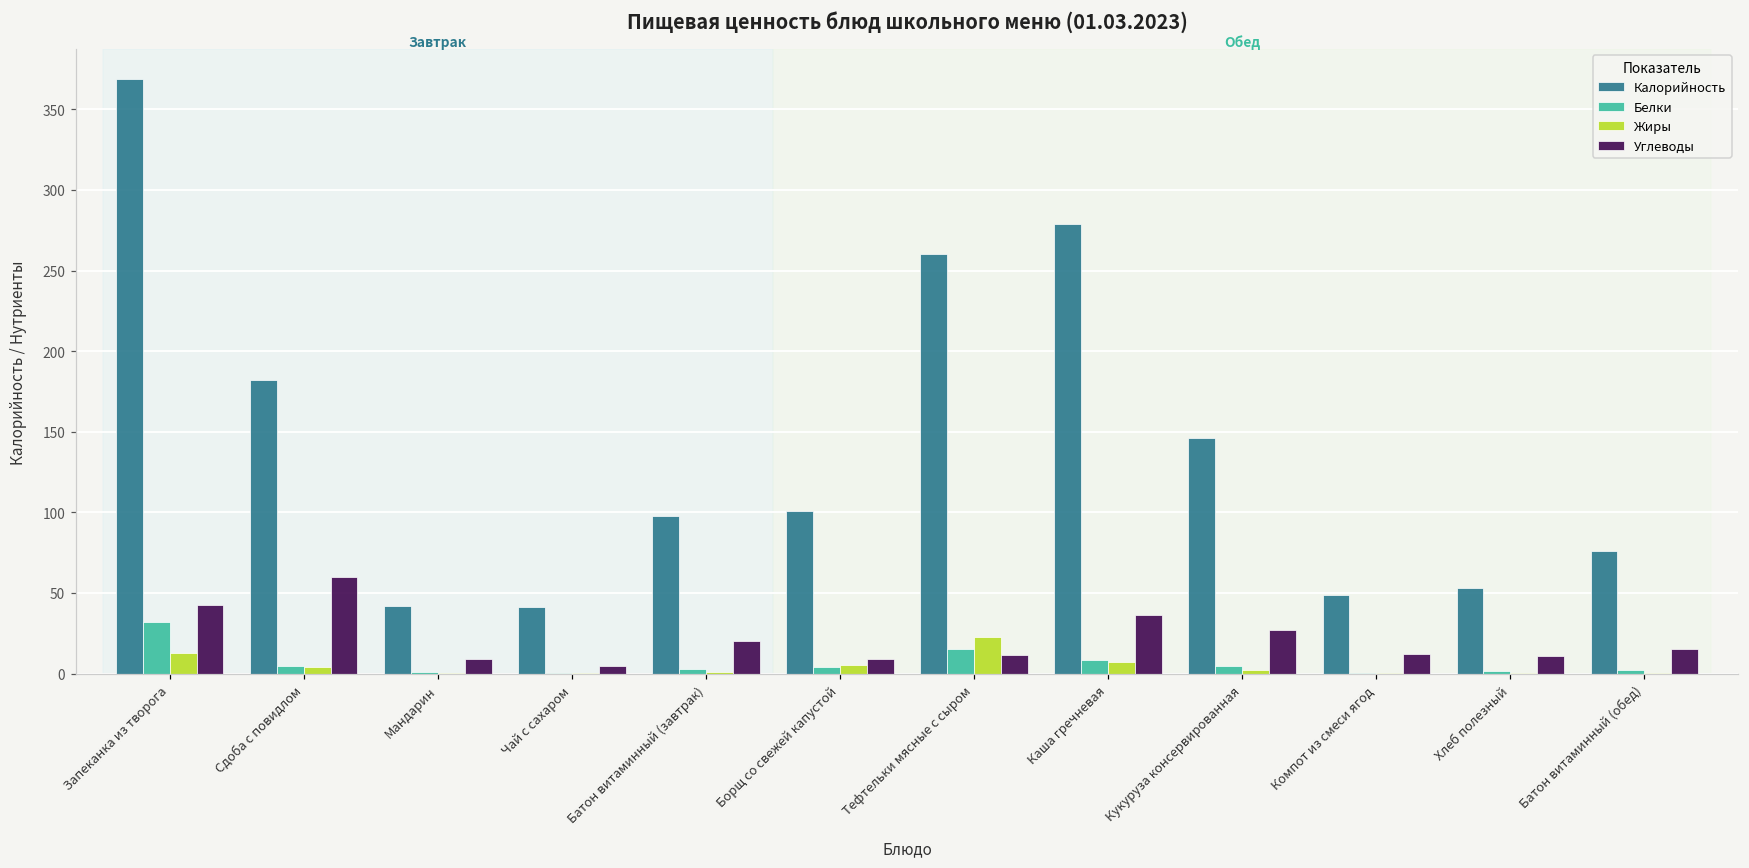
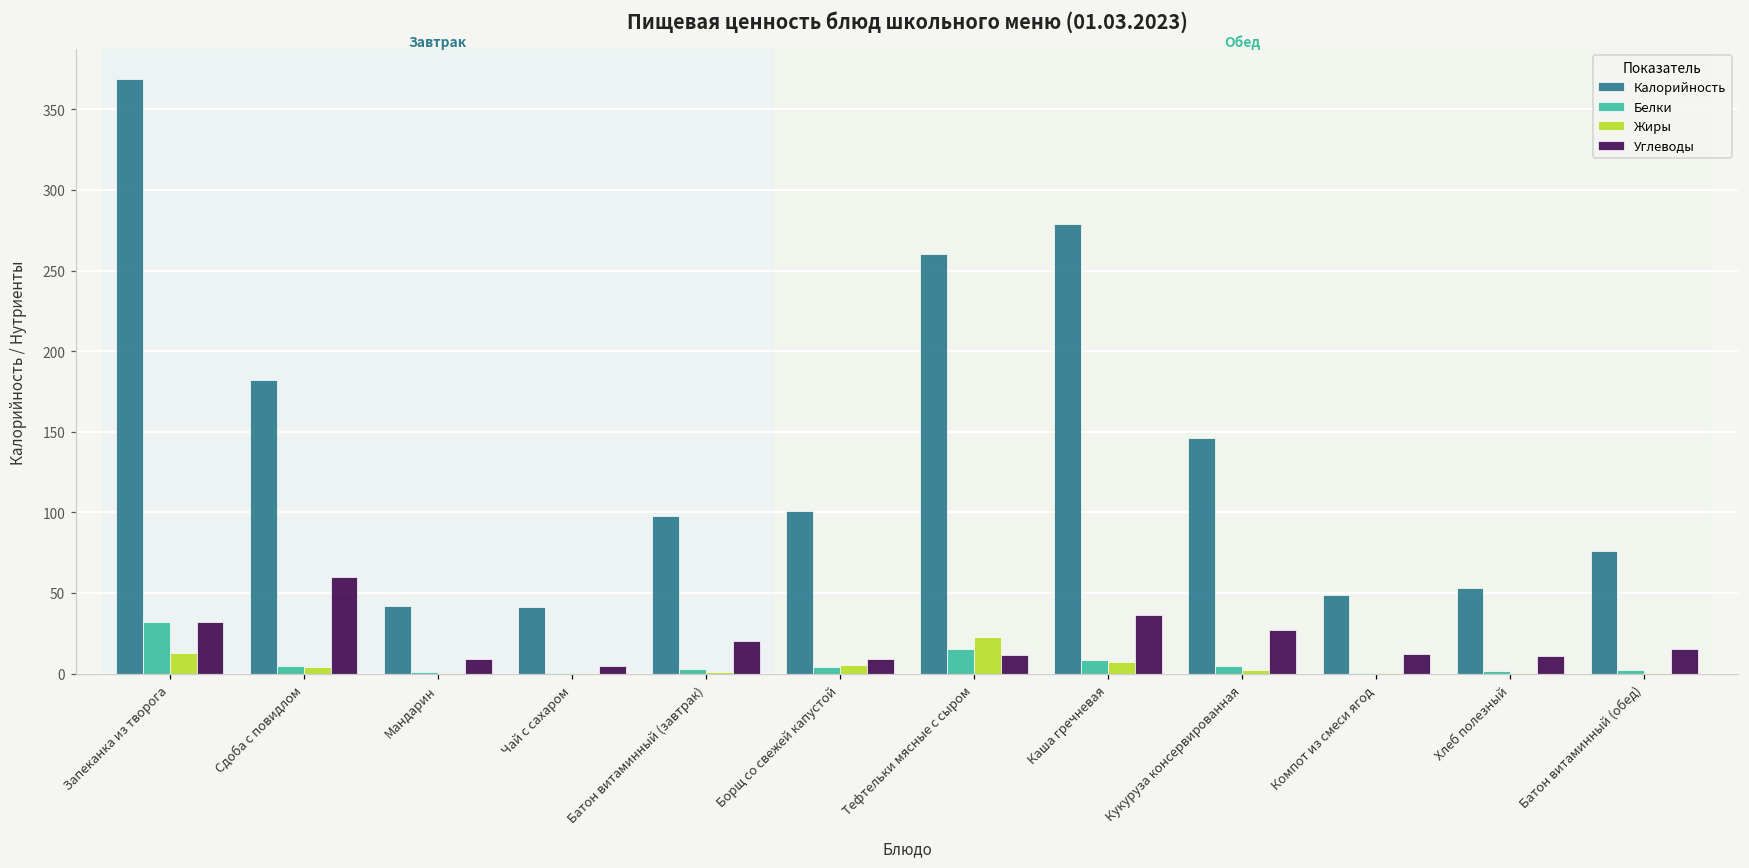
  {
    "Калорийность": {
      "Запеканка из творога": 369,
      "Сдоба с повидлом": 182,
      "Мандарин": 42,
      "Чай с сахаром": 41,
      "Батон витаминный (завтрак)": 98,
      "Борщ со свежей капустой": 101,
      "Тефтельки мясные с сыром": 260,
      "Каша гречневая": 279,
      "Кукуруза консервированная": 146,
      "Компот из смеси ягод": 49,
      "Хлеб полезный": 53,
      "Батон витаминный (обед)": 76
    },
    "Белки": {
      "Запеканка из творога": 32,
      "Сдоба с повидлом": 5,
      "Батон витаминный (завтрак)": 3,
      "Борщ со свежей капустой": 4,
      "Тефтельки мясные с сыром": 15,
      "Каша гречневая": 9,
      "Кукуруза консервированная": 5,
      "Хлеб полезный": 2,
      "Батон витаминный (обед)": 2
    },
    "Жиры": {
      "Запеканка из творога": 13,
      "Сдоба с повидлом": 4,
      "Борщ со свежей капустой": 5,
      "Тефтельки мясные с сыром": 23,
      "Каша гречневая": 7,
      "Кукуруза консервированная": 2
    },
    "Углеводы": {
-     "Запеканка из творога": 43,
+     "Запеканка из творога": 32,
      "Сдоба с повидлом": 60,
      "Мандарин": 9,
      "Чай с сахаром": 5,
      "Батон витаминный (завтрак)": 20,
      "Борщ со свежей капустой": 9,
      "Тефтельки мясные с сыром": 12,
      "Каша гречневая": 37,
      "Кукуруза консервированная": 27,
      "Компот из смеси ягод": 12,
      "Хлеб полезный": 11,
      "Батон витаминный (обед)": 15
    }
  }
